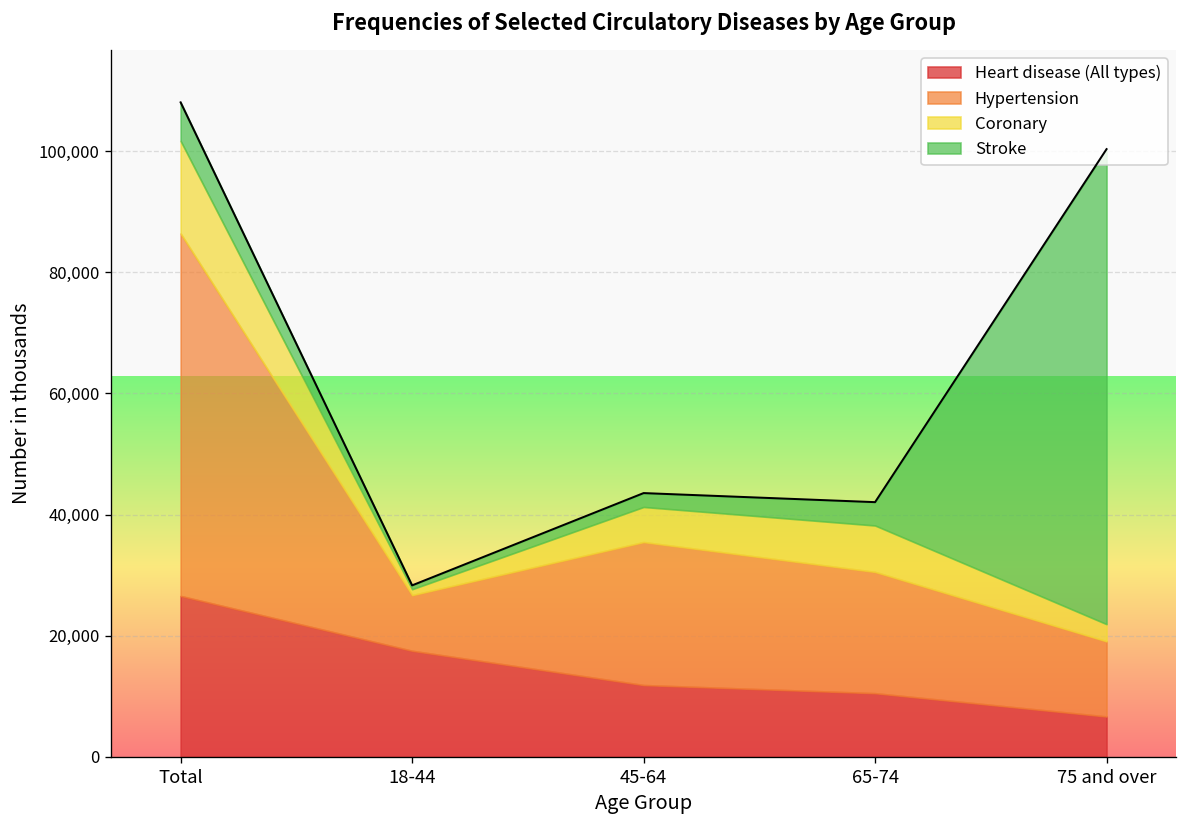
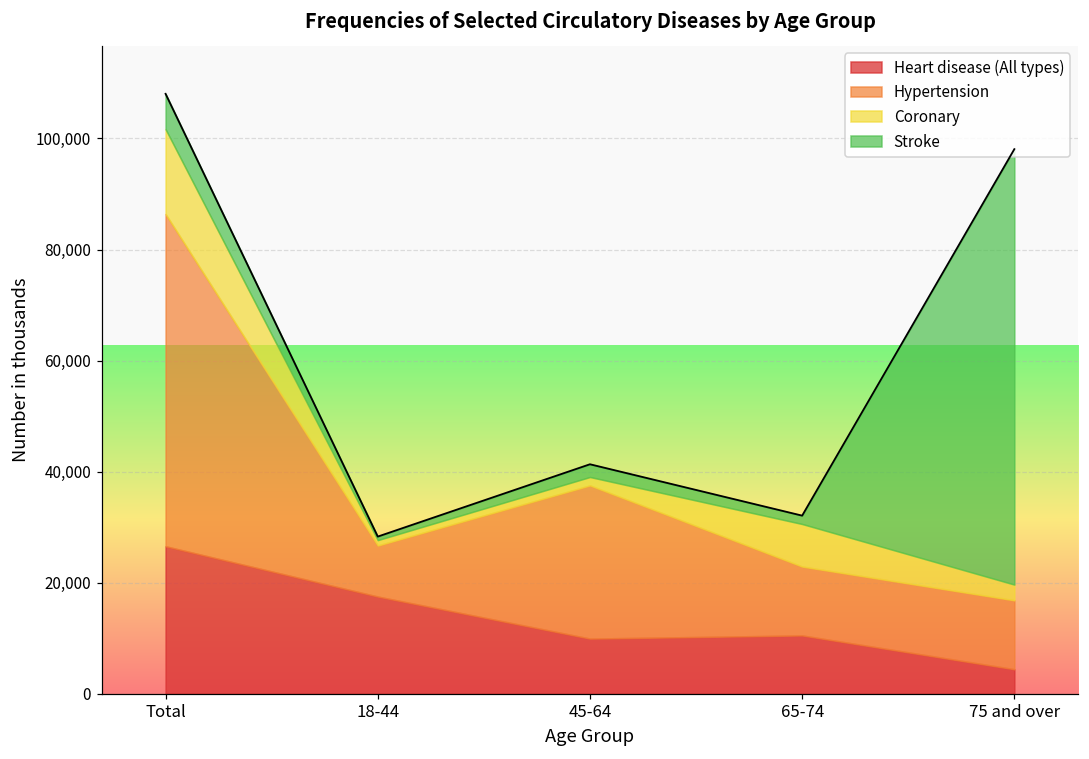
  {
    "Heart disease (All types)": {
      "Total": "27,000",
      "18-44": "18,000",
-     "45-64": "12,000",
+     "45-64": "10,000",
      "65-74": "11,000",
-     "75 and over": "7,000"
+     "75 and over": "4,000"
    },
    "Hypertension": {
      "Total": "60,000",
      "18-44": "9,000",
-     "45-64": "24,000",
-     "65-74": "20,000",
+     "45-64": "28,000",
+     "65-74": "12,000",
      "75 and over": "12,000"
    },
    "Coronary": {
      "Total": "15,000",
      "18-44": "1,000",
-     "45-64": "6,000",
+     "45-64": "2,000",
      "65-74": "8,000",
      "75 and over": "3,000"
    },
    "Stroke": {
      "Total": "6,000",
      "18-44": "1,000",
      "45-64": "2,000",
-     "65-74": "4,000"
+     "65-74": "2,000"
    }
  }
